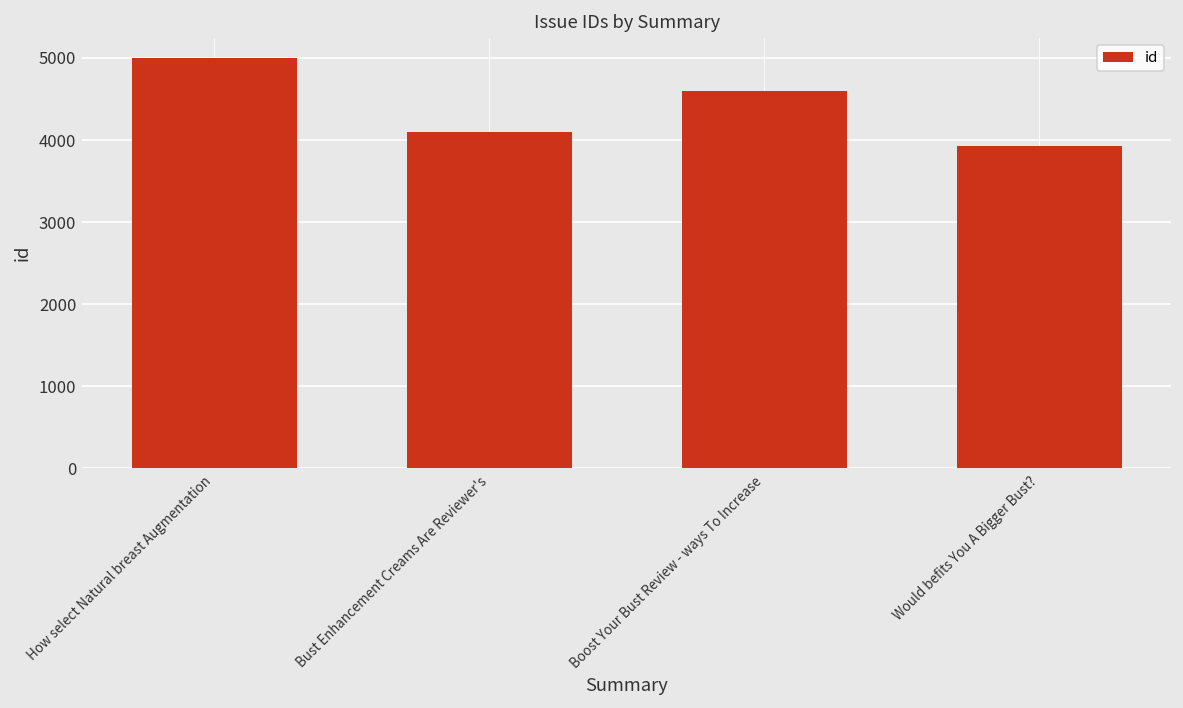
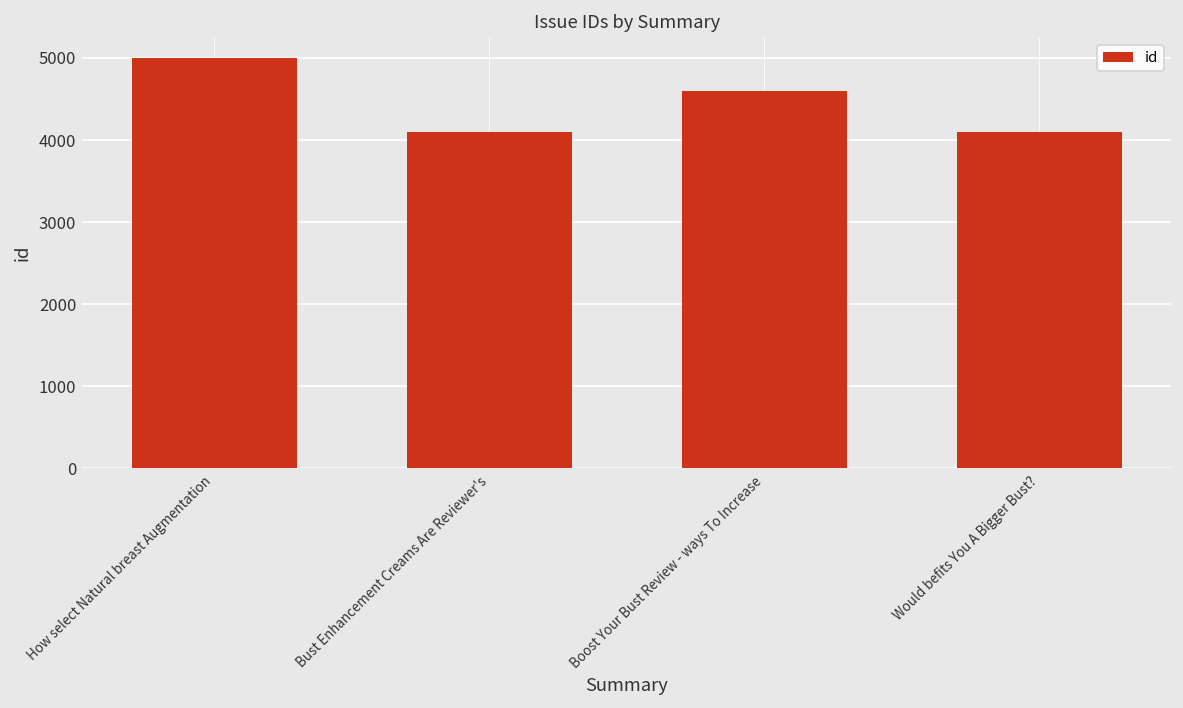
  {
    "How select Natural breast Augmentation": 5000,
    "Bust Enhancement Creams Are Reviewer's": 4100,
    "Boost Your Bust Review - ways To Increase": 4600,
-   "Would befits You A Bigger Bust?": 3900
+   "Would befits You A Bigger Bust?": 4100
  }
